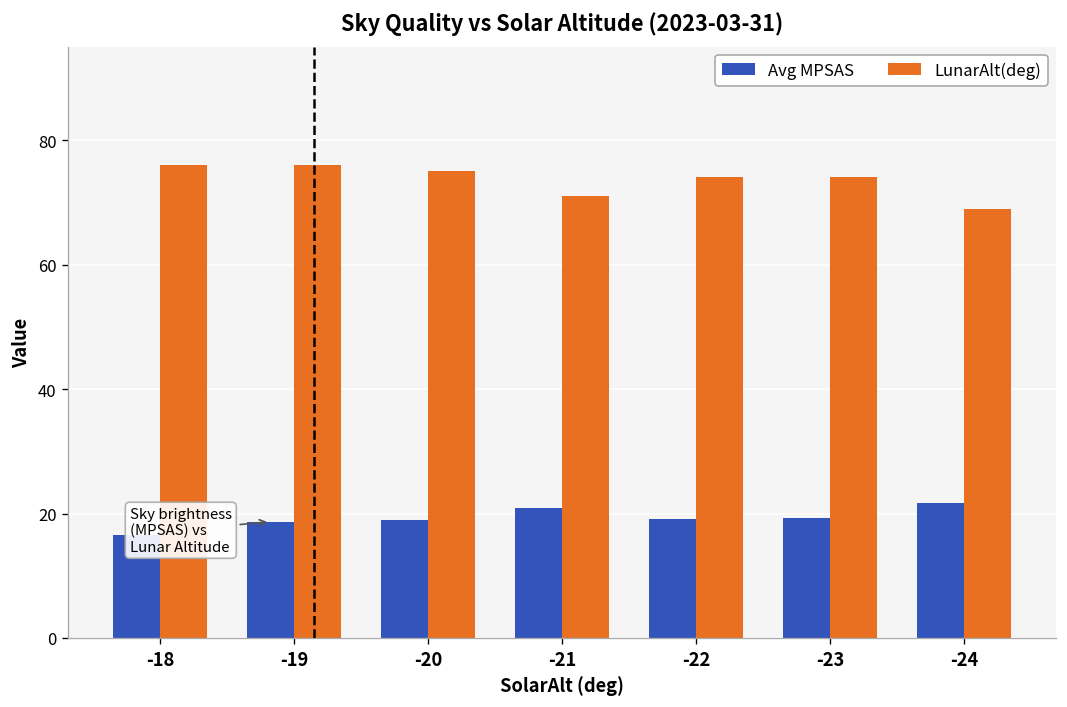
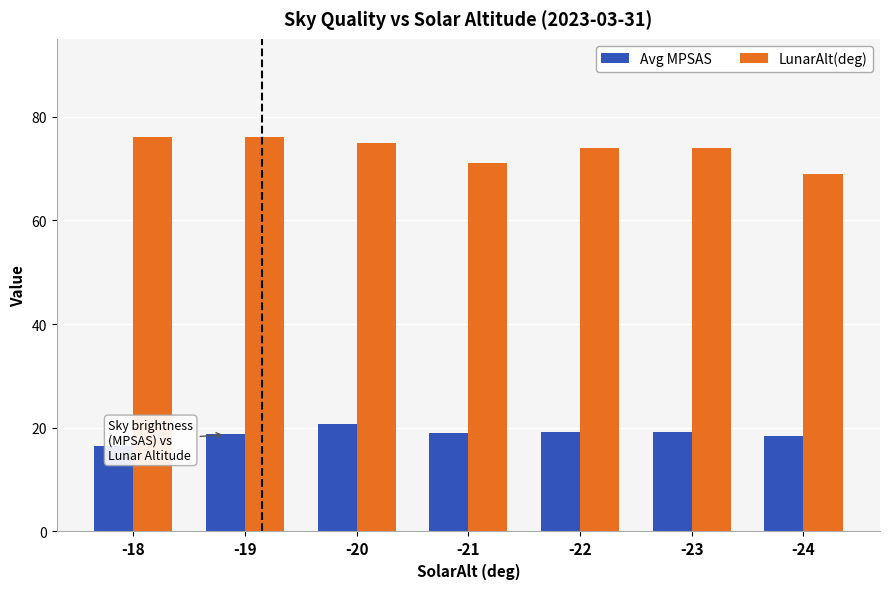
  {
    "Avg MPSAS": {
      "-19": 19,
-     "-20": 19,
-     "-21": 21,
+     "-20": 21,
+     "-21": 19,
      "-22": 19,
      "-23": 19,
-     "-24": 22
+     "-24": 18
    },
    "LunarAlt(deg)": {
      "-18": 76,
      "-19": 76,
      "-20": 75,
      "-21": 71,
      "-22": 74,
      "-23": 74,
      "-24": 69
    }
  }
